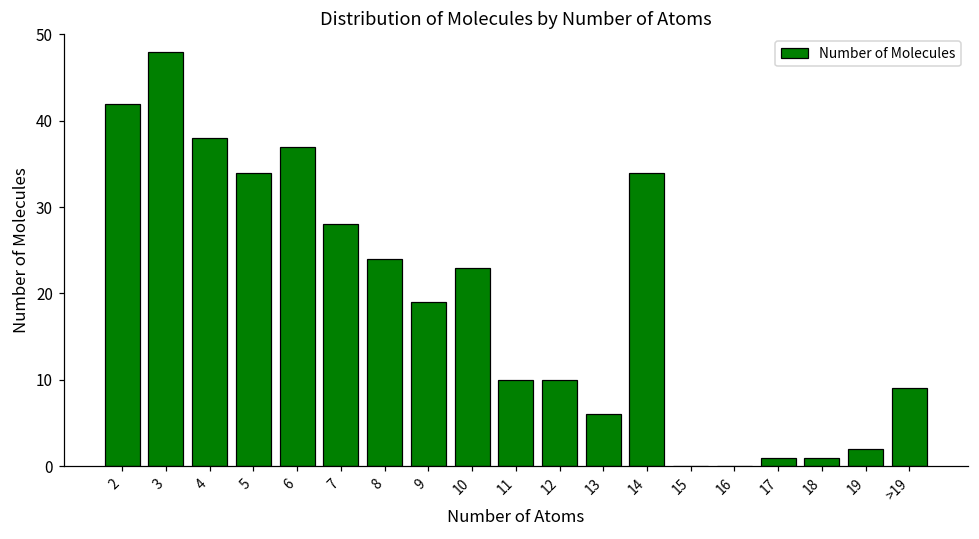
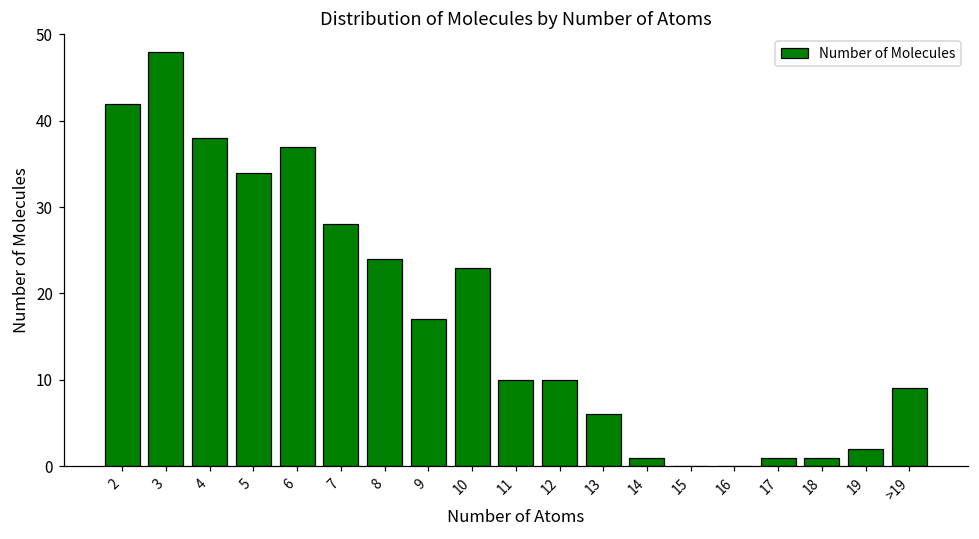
  {
    "2": 42,
    "3": 48,
    "4": 38,
    "5": 34,
    "6": 37,
    "7": 28,
    "8": 24,
-   "9": 19,
+   "9": 17,
    "10": 23,
    "11": 10,
    "12": 10,
    "13": 6,
-   "14": 34,
+   "14": 1,
    "15": 0,
    "16": 0,
    "17": 1,
    "18": 1,
    "19": 2,
    ">19": 9
  }
